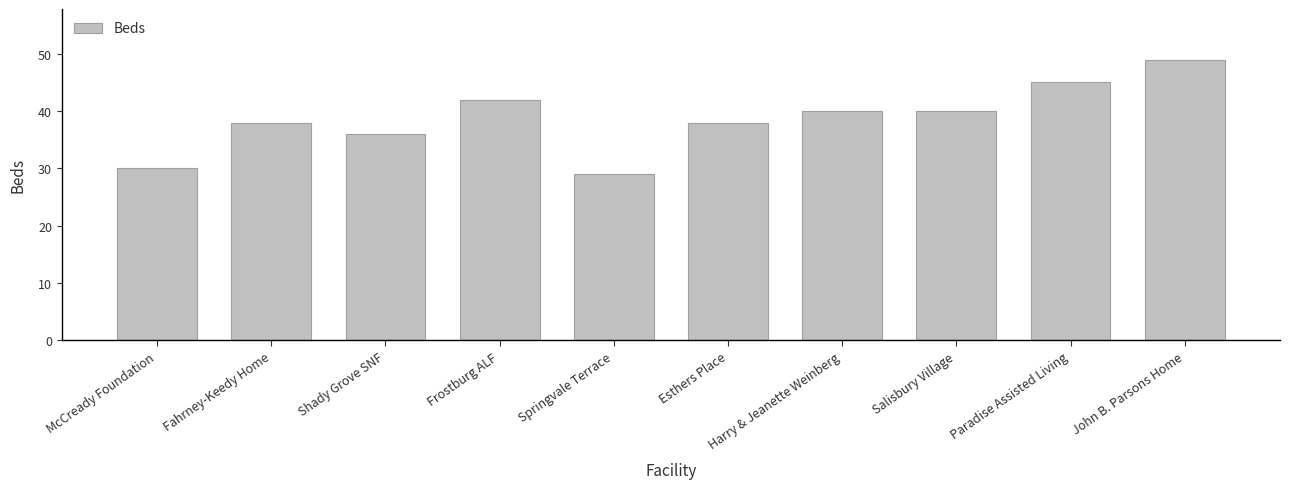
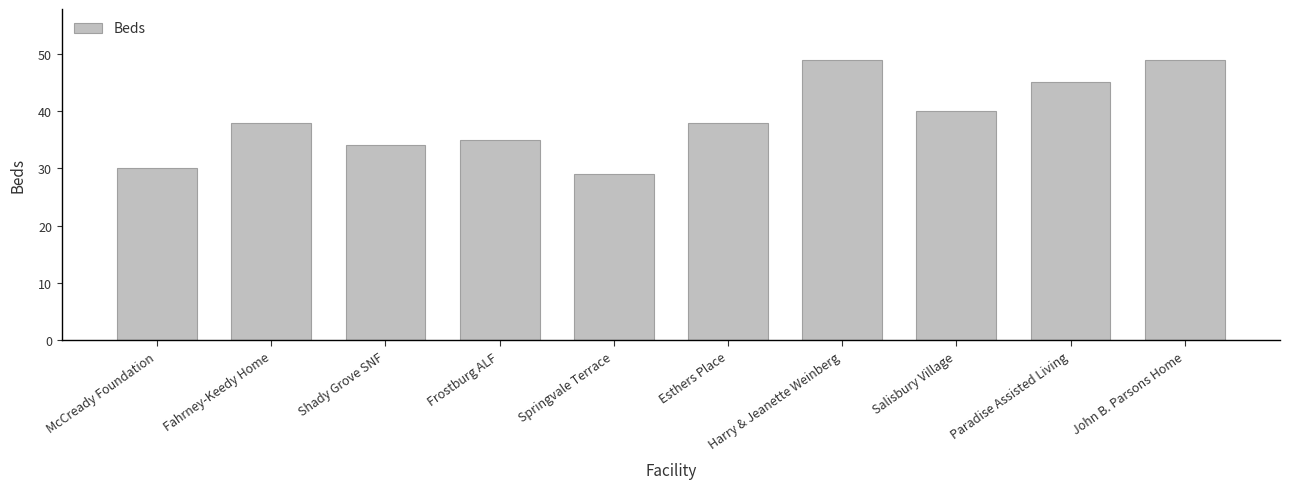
  {
    "McCready Foundation": 30,
    "Fahrney-Keedy Home": 38,
-   "Shady Grove SNF": 36,
-   "Frostburg ALF": 42,
+   "Shady Grove SNF": 34,
+   "Frostburg ALF": 35,
    "Springvale Terrace": 29,
    "Esthers Place": 38,
-   "Harry & Jeanette Weinberg": 40,
+   "Harry & Jeanette Weinberg": 49,
    "Salisbury Village": 40,
    "Paradise Assisted Living": 45,
    "John B. Parsons Home": 49
  }
